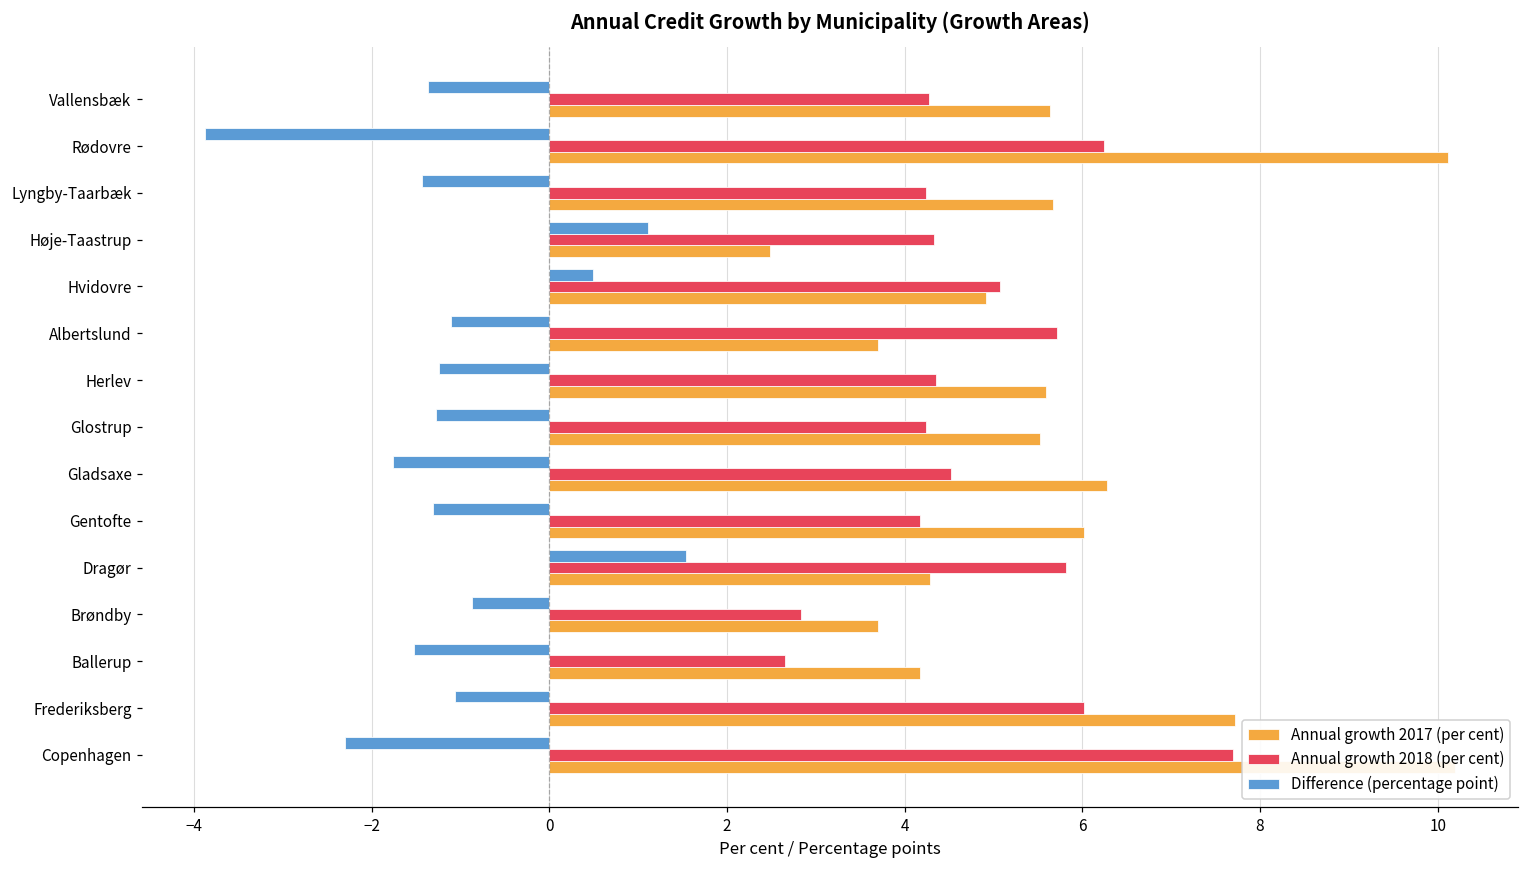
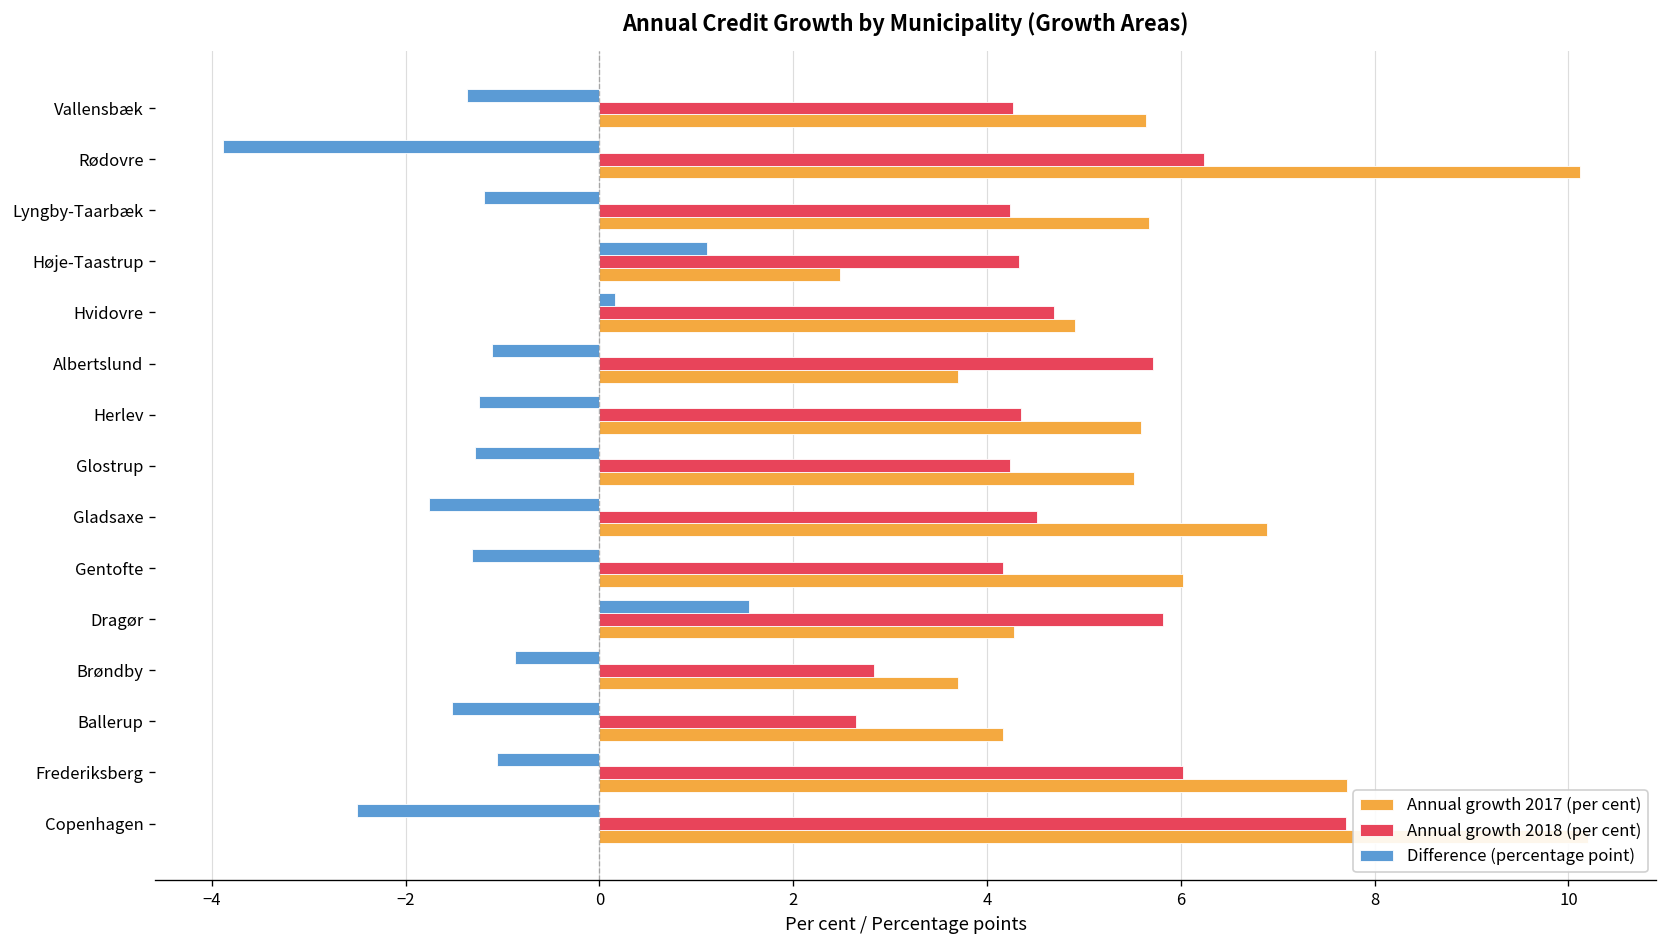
  {
    "Annual growth 2017 (per cent)": {
      "Vallensbæk": 5.6,
      "Rødovre": 10.1,
      "Lyngby-Taarbæk": 5.7,
      "Høje-Taastrup": 2.5,
      "Hvidovre": 4.9,
      "Albertslund": 3.7,
      "Herlev": 5.6,
      "Glostrup": 5.5,
-     "Gladsaxe": 6.3,
+     "Gladsaxe": 6.9,
      "Gentofte": 6.0,
      "Dragør": 4.3,
      "Brøndby": 3.7,
      "Ballerup": 4.2,
      "Frederiksberg": 7.7
    },
    "Annual growth 2018 (per cent)": {
      "Vallensbæk": 4.3,
      "Rødovre": 6.2,
      "Lyngby-Taarbæk": 4.2,
      "Høje-Taastrup": 4.3,
-     "Hvidovre": 5.1,
+     "Hvidovre": 4.7,
      "Albertslund": 5.7,
      "Herlev": 4.4,
      "Glostrup": 4.2,
      "Gladsaxe": 4.5,
      "Gentofte": 4.2,
      "Dragør": 5.8,
      "Brøndby": 2.8,
      "Ballerup": 2.7,
      "Frederiksberg": 6.0,
      "Copenhagen": 7.7
    },
    "Difference (percentage point)": {
      "Vallensbæk": -1.4,
      "Rødovre": -3.9,
-     "Lyngby-Taarbæk": -1.4,
+     "Lyngby-Taarbæk": -1.2,
      "Høje-Taastrup": 1.1,
-     "Hvidovre": 0.5,
+     "Hvidovre": 0.2,
      "Albertslund": -1.1,
      "Herlev": -1.2,
      "Glostrup": -1.3,
      "Gladsaxe": -1.8,
      "Gentofte": -1.3,
      "Dragør": 1.5,
      "Brøndby": -0.9,
      "Ballerup": -1.5,
      "Frederiksberg": -1.1,
-     "Copenhagen": -2.3
+     "Copenhagen": -2.5
    }
  }
